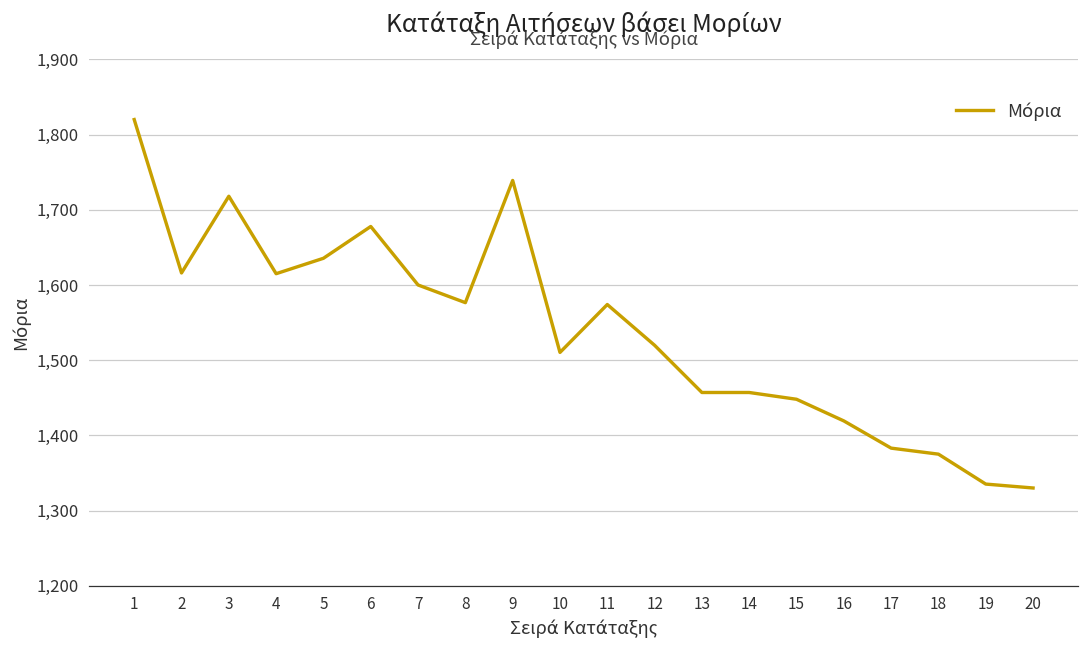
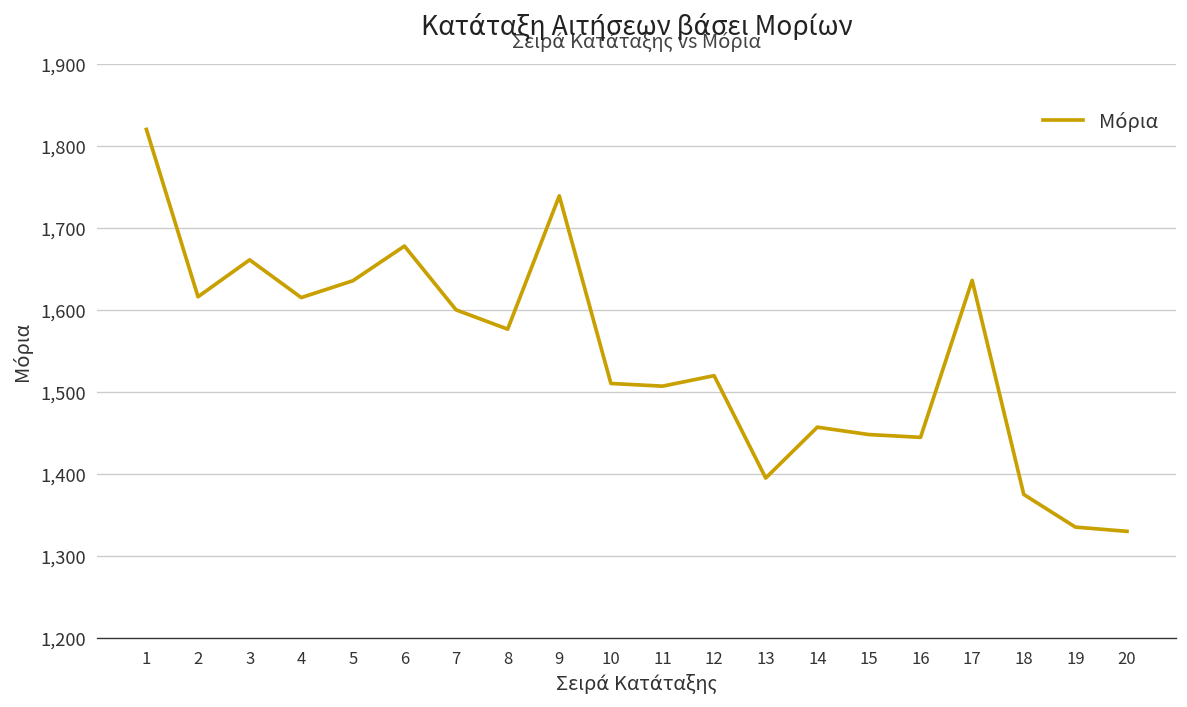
  {
    "1": "1,820",
    "2": "1,620",
-   "3": "1,720",
+   "3": "1,660",
    "4": "1,620",
    "5": "1,640",
    "6": "1,680",
    "7": "1,600",
    "8": "1,580",
    "9": "1,740",
    "10": "1,510",
-   "11": "1,570",
+   "11": "1,510",
    "12": "1,520",
-   "13": "1,460",
+   "13": "1,400",
    "14": "1,460",
    "15": "1,450",
-   "16": "1,420",
-   "17": "1,380",
+   "16": "1,440",
+   "17": "1,640",
    "18": "1,380",
    "19": "1,340",
    "20": "1,330"
  }
